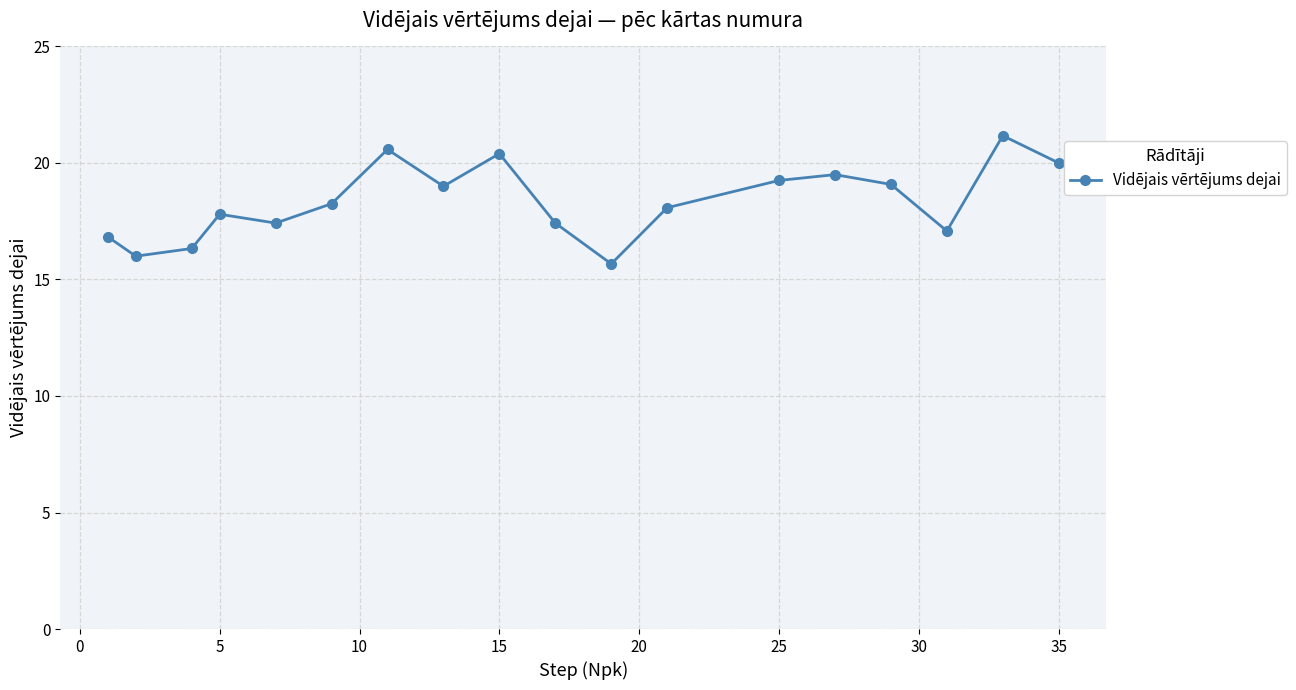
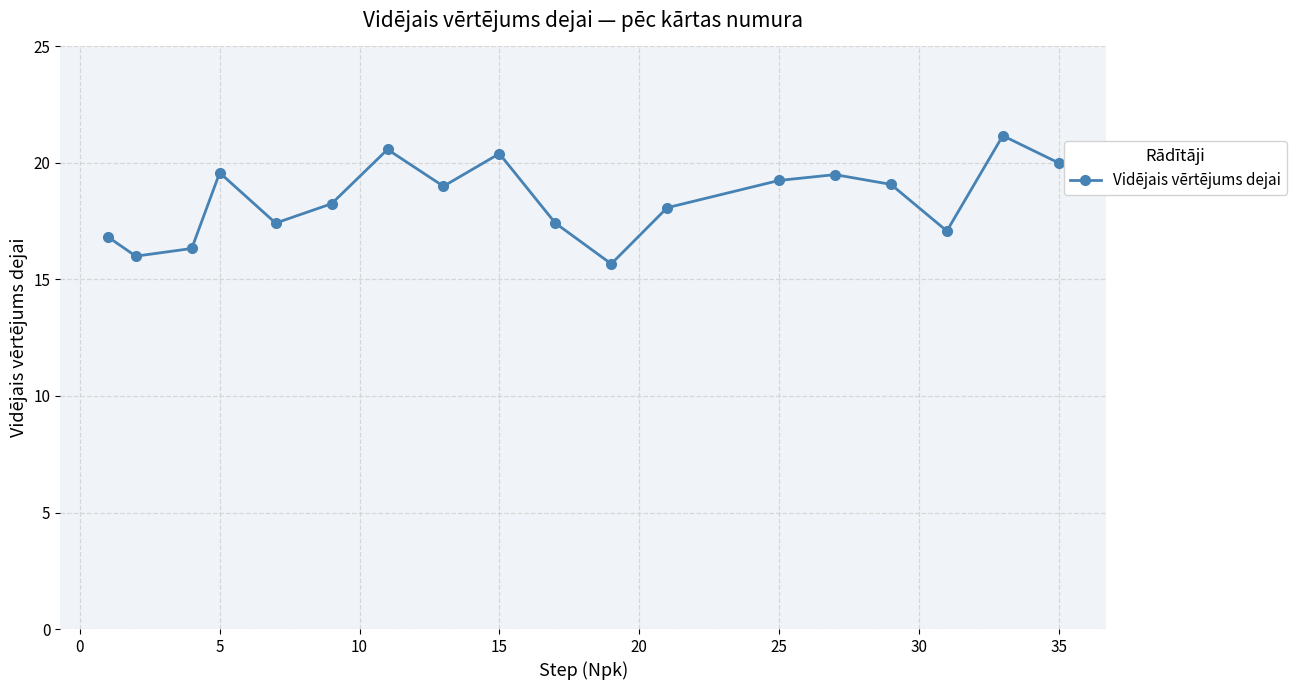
  {
-   "5": 17.8,
+   "5": 19.6,
    "15": 20.4,
    "25": 19.3,
    "35": 20.0
  }
